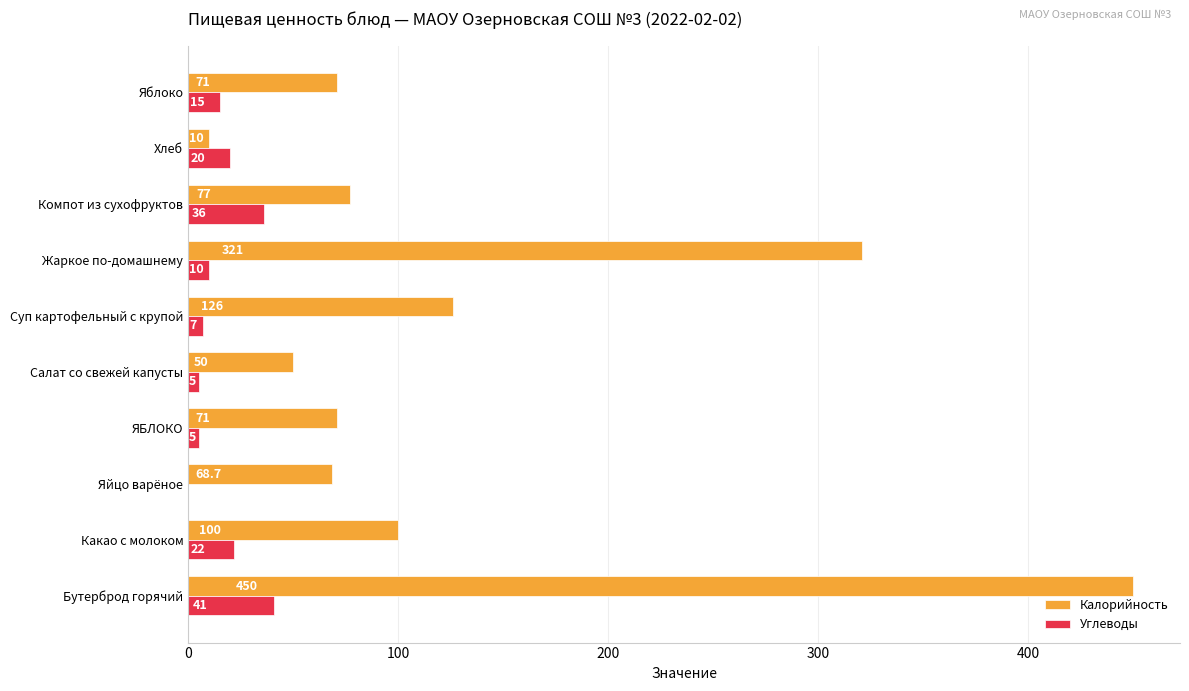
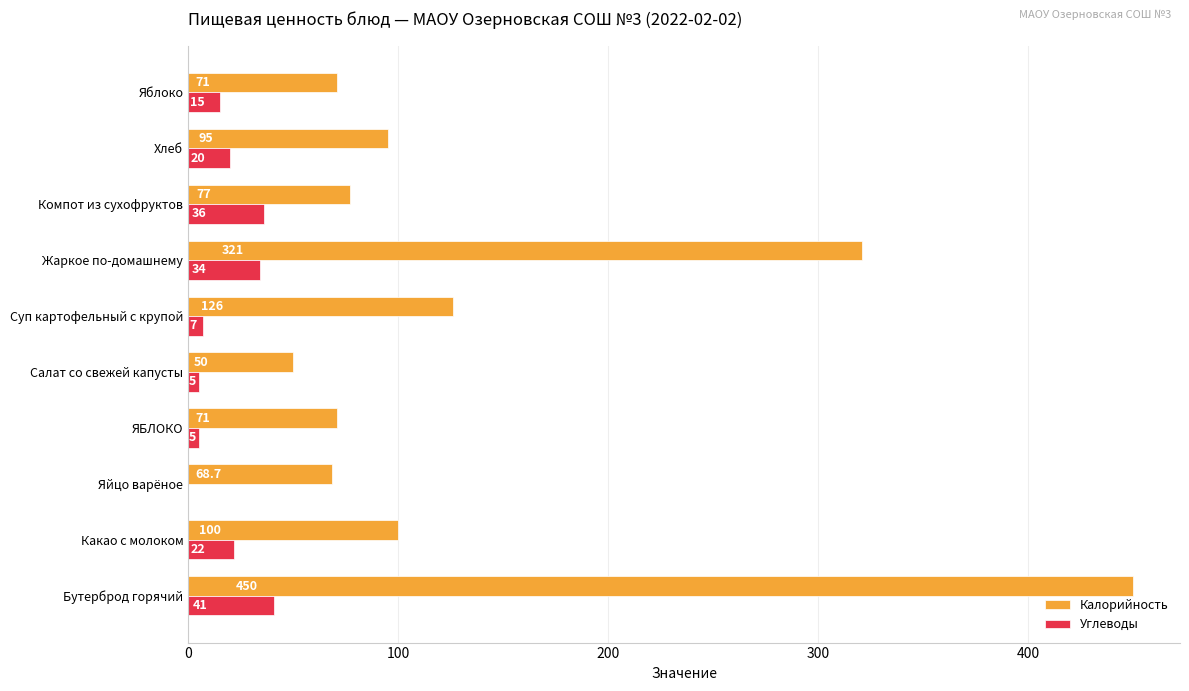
  {
    "Калорийность": {
      "Яблоко": 71,
-     "Хлеб": 10,
+     "Хлеб": 95,
      "Компот из сухофруктов": 77,
      "Жаркое по-домашнему": 321,
      "Суп картофельный с крупой": 126,
      "Салат со свежей капусты": 50,
      "ЯБЛОКО": 71,
      "Яйцо варёное": 68.7,
      "Какао с молоком": 100,
      "Бутерброд горячий": 450
    },
    "Углеводы": {
      "Яблоко": 15,
      "Хлеб": 20,
      "Компот из сухофруктов": 36,
-     "Жаркое по-домашнему": 10,
+     "Жаркое по-домашнему": 34,
      "Суп картофельный с крупой": 7,
      "Салат со свежей капусты": 5,
      "ЯБЛОКО": 5,
      "Какао с молоком": 22,
      "Бутерброд горячий": 41
    }
  }
